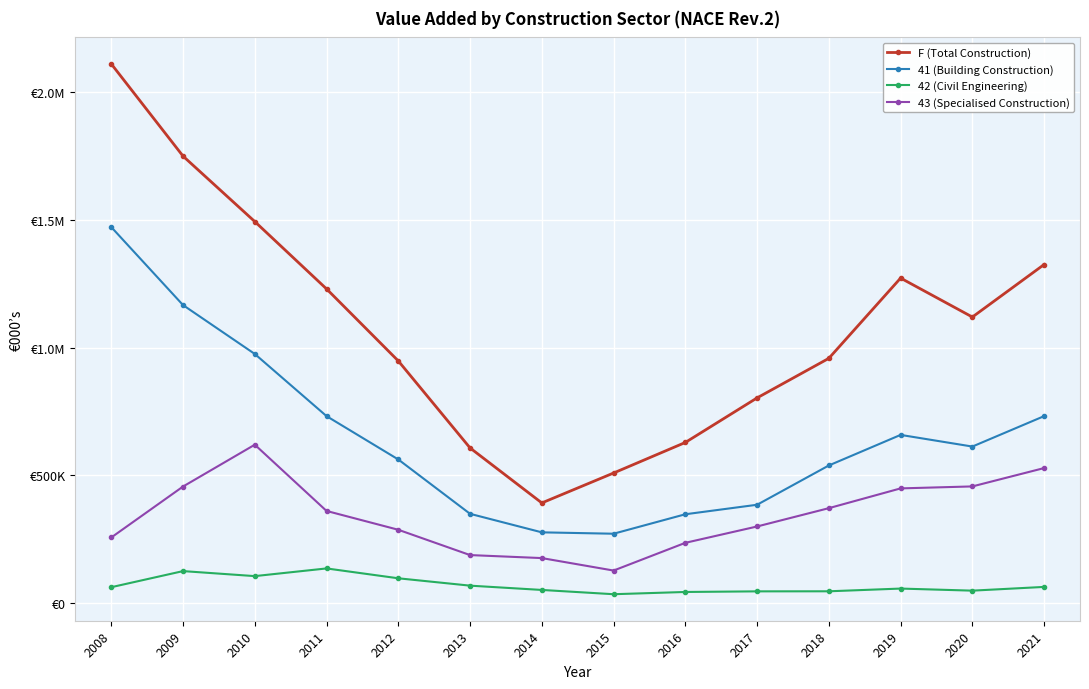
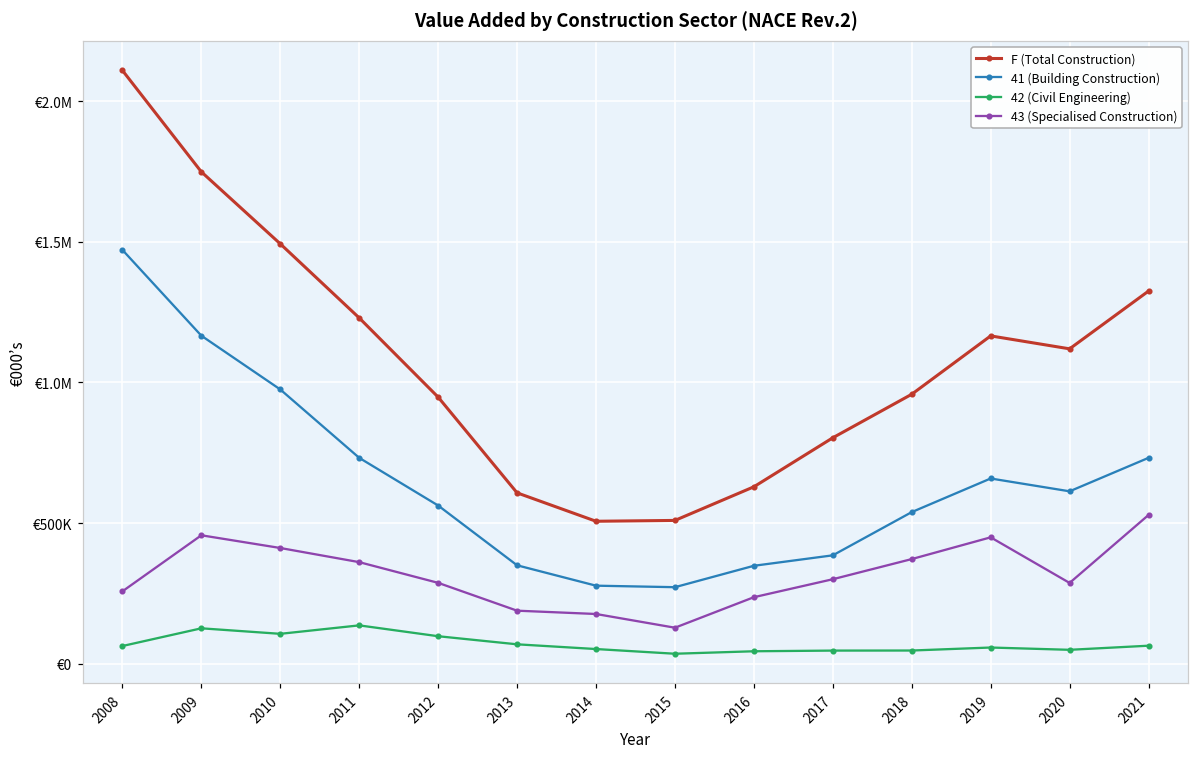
  {
    "F (Total Construction)": {
      "2008": "€2110000",
      "2009": "€1750000",
      "2010": "€1490000",
      "2011": "€1230000",
      "2012": "€950000",
      "2013": "€610000",
-     "2014": "€390000",
+     "2014": "€510000",
      "2015": "€510000",
      "2016": "€630000",
      "2017": "€800000",
      "2018": "€960000",
-     "2019": "€1270000",
+     "2019": "€1170000",
      "2020": "€1120000",
      "2021": "€1320000"
    },
    "41 (Building Construction)": {
      "2008": "€1470000",
      "2009": "€1170000",
      "2010": "€980000",
      "2011": "€730000",
      "2012": "€560000",
      "2013": "€350000",
      "2014": "€280000",
      "2015": "€270000",
      "2016": "€350000",
      "2017": "€390000",
      "2018": "€540000",
      "2019": "€660000",
      "2020": "€610000",
      "2021": "€730000"
    },
    "42 (Civil Engineering)": {
      "2008": "€60000",
      "2009": "€130000",
      "2010": "€110000",
      "2011": "€140000",
      "2012": "€100000",
      "2013": "€70000",
      "2014": "€50000",
      "2015": "€40000",
      "2016": "€40000",
      "2017": "€50000",
      "2018": "€50000",
      "2019": "€60000",
      "2020": "€50000",
      "2021": "€60000"
    },
    "43 (Specialised Construction)": {
      "2008": "€260000",
      "2009": "€460000",
-     "2010": "€620000",
+     "2010": "€410000",
      "2011": "€360000",
      "2012": "€290000",
      "2013": "€190000",
      "2014": "€180000",
      "2015": "€130000",
      "2016": "€240000",
      "2017": "€300000",
      "2018": "€370000",
      "2019": "€450000",
-     "2020": "€460000",
+     "2020": "€290000",
      "2021": "€530000"
    }
  }
